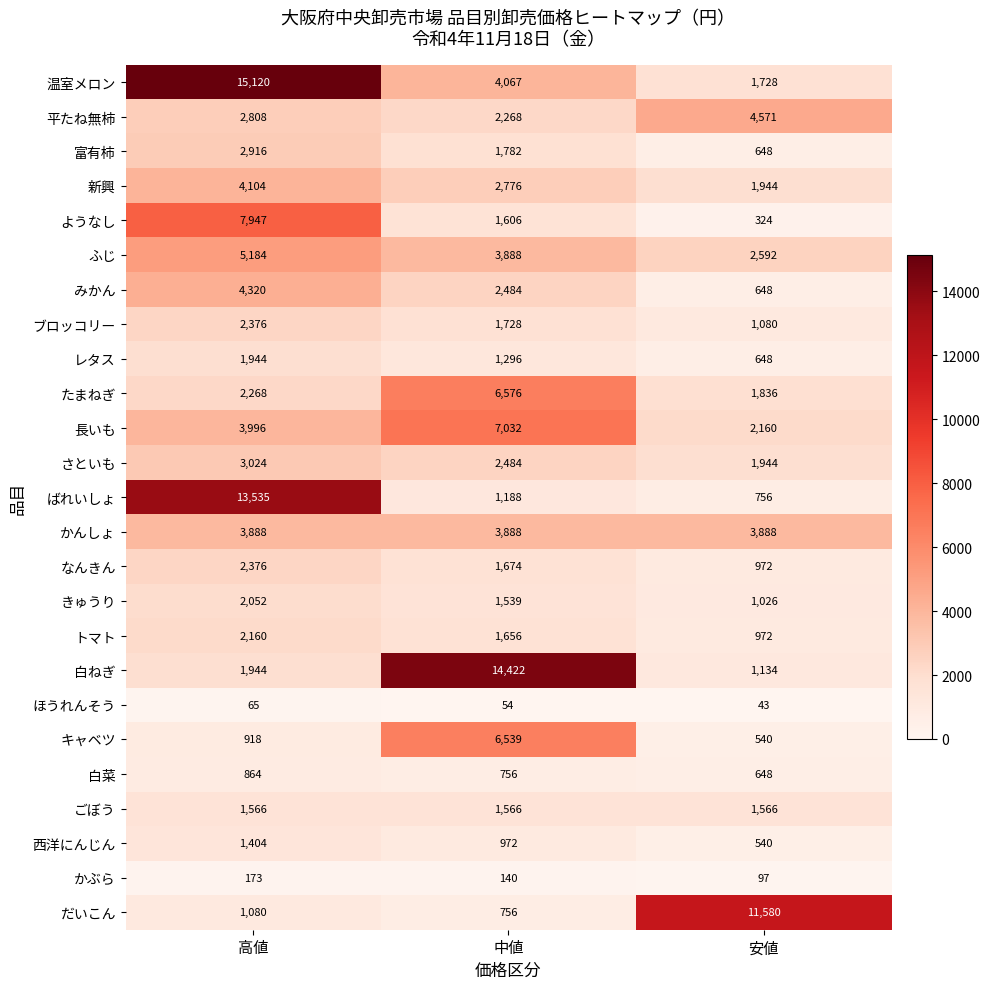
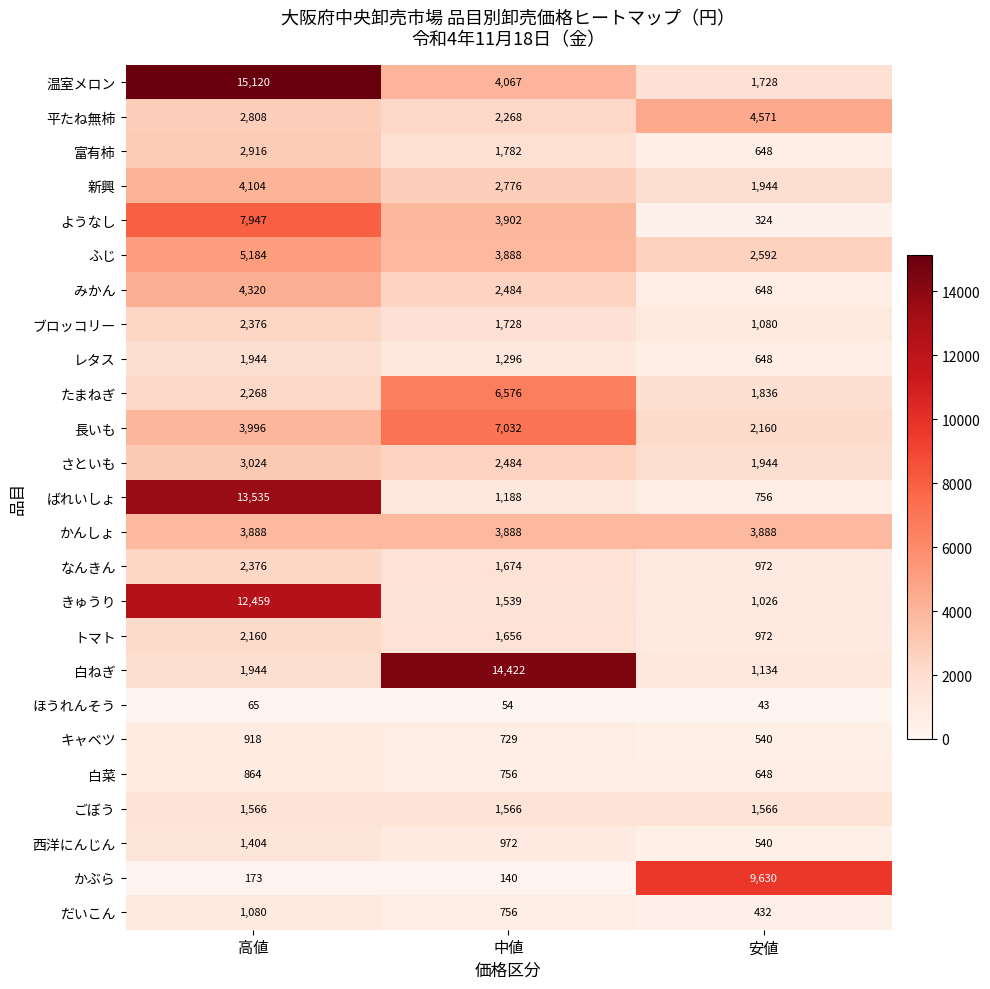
  {
    "温室メロン": {
      "高値": "15,120",
      "中値": "4,067",
      "安値": "1,728"
    },
    "平たね無柿": {
      "高値": "2,808",
      "中値": "2,268",
      "安値": "4,571"
    },
    "富有柿": {
      "高値": "2,916",
      "中値": "1,782",
      "安値": "648"
    },
    "新興": {
      "高値": "4,104",
      "中値": "2,776",
      "安値": "1,944"
    },
    "ようなし": {
      "高値": "7,947",
-     "中値": "1,606",
+     "中値": "3,902",
      "安値": "324"
    },
    "ふじ": {
      "高値": "5,184",
      "中値": "3,888",
      "安値": "2,592"
    },
    "みかん": {
      "高値": "4,320",
      "中値": "2,484",
      "安値": "648"
    },
    "ブロッコリー": {
      "高値": "2,376",
      "中値": "1,728",
      "安値": "1,080"
    },
    "レタス": {
      "高値": "1,944",
      "中値": "1,296",
      "安値": "648"
    },
    "たまねぎ": {
      "高値": "2,268",
      "中値": "6,576",
      "安値": "1,836"
    },
    "長いも": {
      "高値": "3,996",
      "中値": "7,032",
      "安値": "2,160"
    },
    "さといも": {
      "高値": "3,024",
      "中値": "2,484",
      "安値": "1,944"
    },
    "ばれいしょ": {
      "高値": "13,535",
      "中値": "1,188",
      "安値": "756"
    },
    "かんしょ": {
      "高値": "3,888",
      "中値": "3,888",
      "安値": "3,888"
    },
    "なんきん": {
      "高値": "2,376",
      "中値": "1,674",
      "安値": "972"
    },
    "きゅうり": {
-     "高値": "2,052",
+     "高値": "12,459",
      "中値": "1,539",
      "安値": "1,026"
    },
    "トマト": {
      "高値": "2,160",
      "中値": "1,656",
      "安値": "972"
    },
    "白ねぎ": {
      "高値": "1,944",
      "中値": "14,422",
      "安値": "1,134"
    },
    "ほうれんそう": {
      "高値": "65",
      "中値": "54",
      "安値": "43"
    },
    "キャベツ": {
      "高値": "918",
-     "中値": "6,539",
+     "中値": "729",
      "安値": "540"
    },
    "白菜": {
      "高値": "864",
      "中値": "756",
      "安値": "648"
    },
    "ごぼう": {
      "高値": "1,566",
      "中値": "1,566",
      "安値": "1,566"
    },
    "西洋にんじん": {
      "高値": "1,404",
      "中値": "972",
      "安値": "540"
    },
    "かぶら": {
      "高値": "173",
      "中値": "140",
-     "安値": "97"
+     "安値": "9,630"
    },
    "だいこん": {
      "高値": "1,080",
      "中値": "756",
-     "安値": "11,580"
+     "安値": "432"
    }
  }
